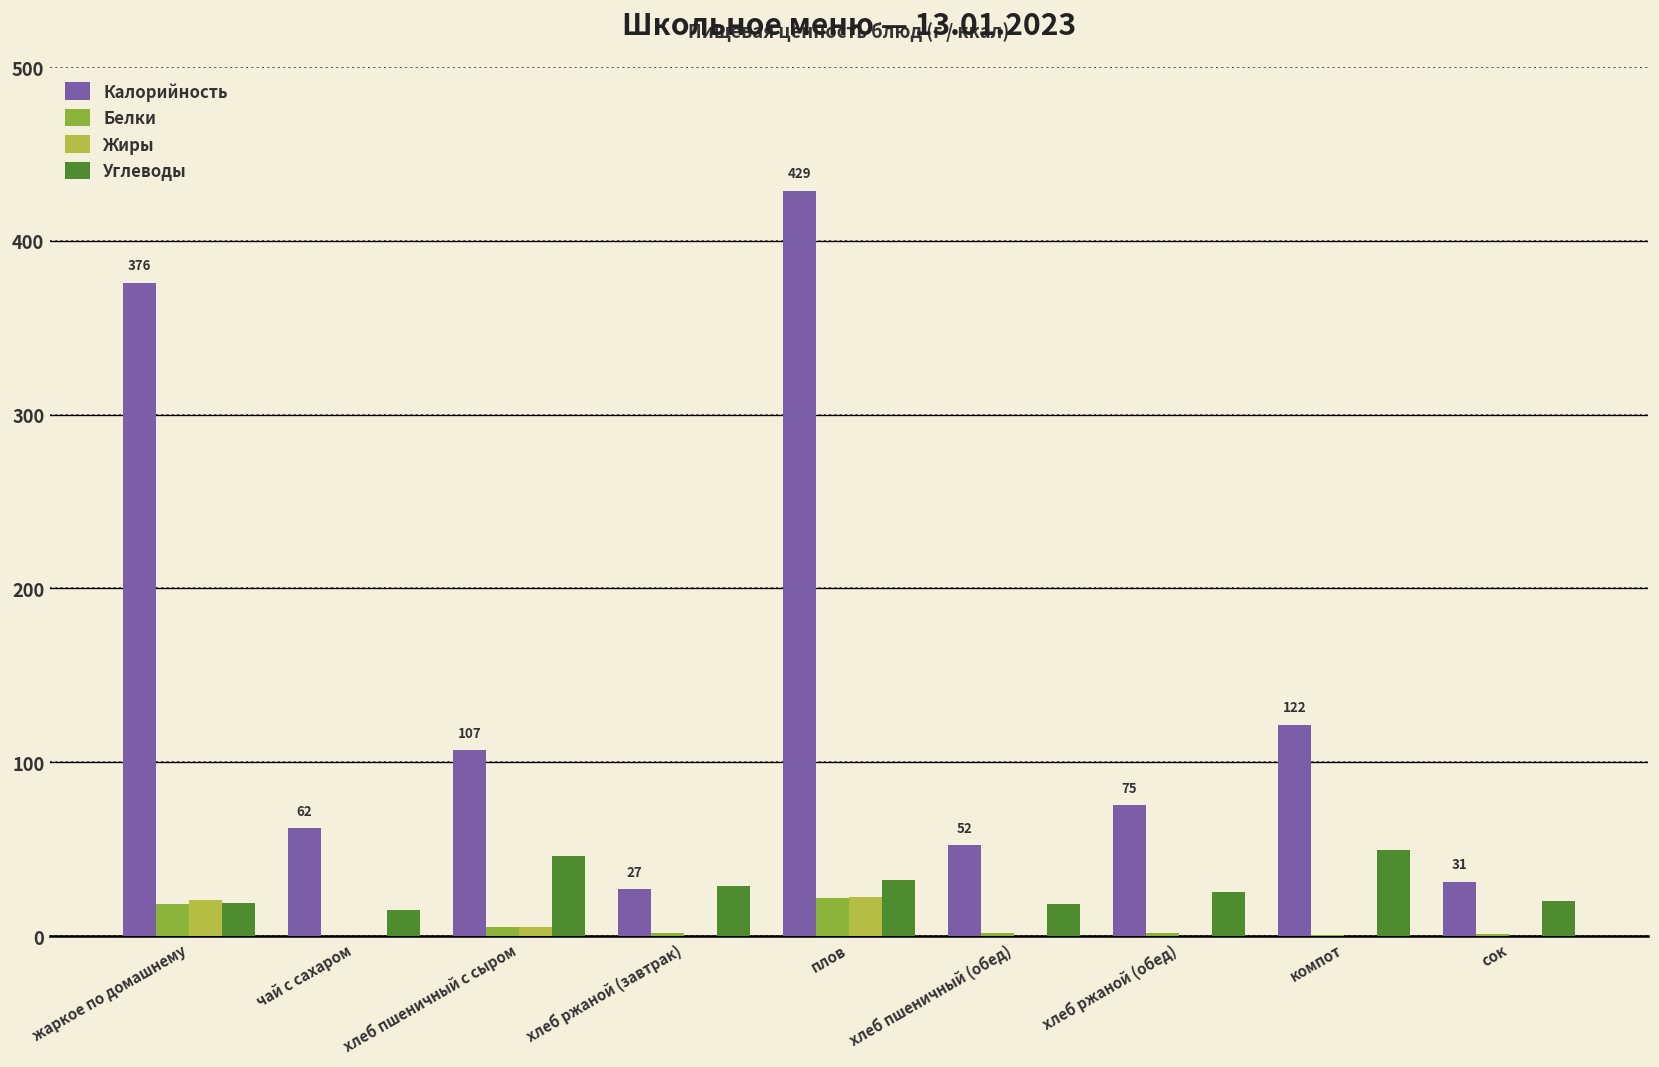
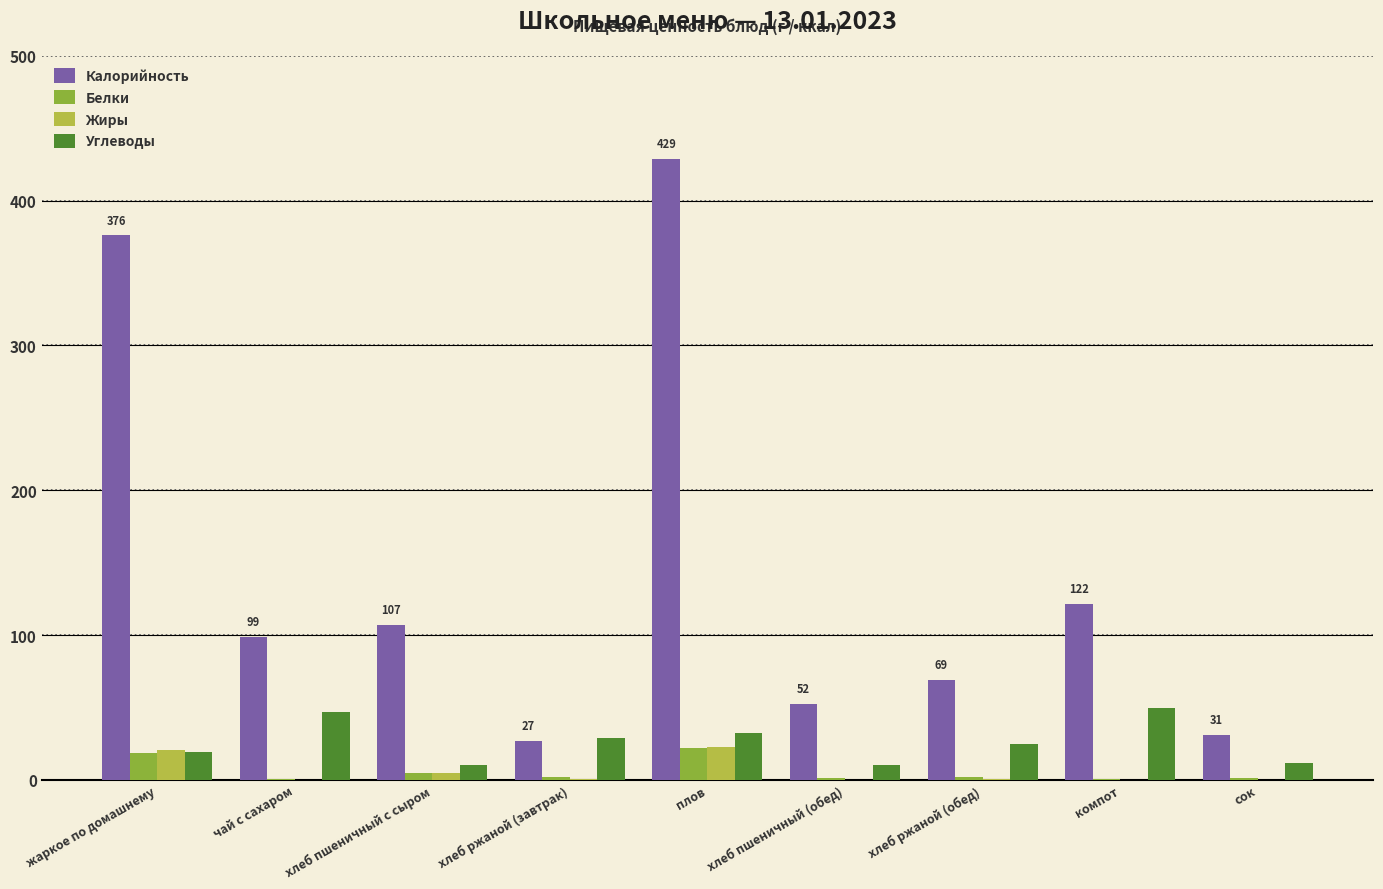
  {
    "Калорийность": {
      "жаркое по домашнему": 376,
-     "чай с сахаром": 62,
+     "чай с сахаром": 99,
      "хлеб пшеничный с сыром": 107,
      "хлеб ржаной (завтрак)": 27,
      "плов": 429,
      "хлеб пшеничный (обед)": 52,
-     "хлеб ржаной (обед)": 75,
+     "хлеб ржаной (обед)": 69,
      "компот": 122,
      "сок": 31
    },
    "Углеводы": {
      "жаркое по домашнему": 19,
-     "чай с сахаром": 15,
-     "хлеб пшеничный с сыром": 46,
+     "чай с сахаром": 47,
+     "хлеб пшеничный с сыром": 10,
      "хлеб ржаной (завтрак)": 29,
      "плов": 33,
-     "хлеб пшеничный (обед)": 19,
+     "хлеб пшеничный (обед)": 10,
      "хлеб ржаной (обед)": 25,
      "компот": 50,
-     "сок": 20
+     "сок": 12
    }
  }
